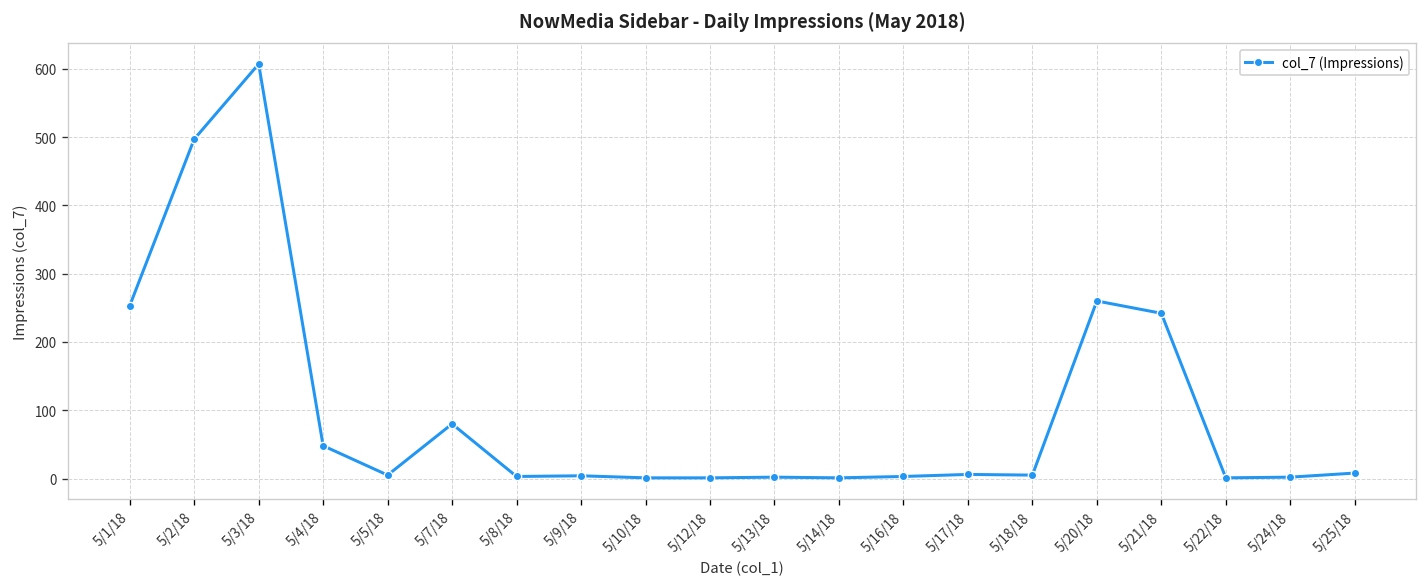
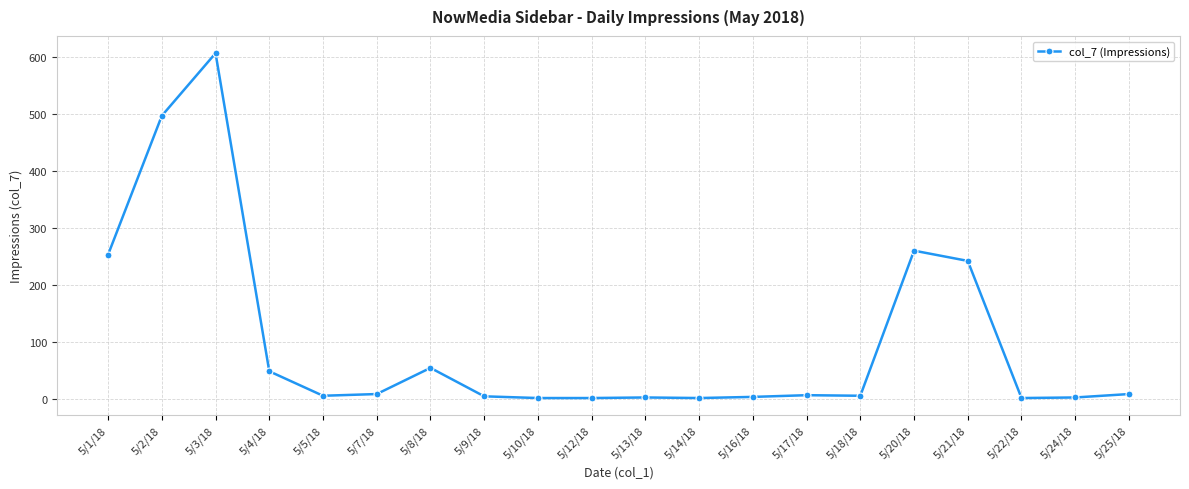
  {
    "5/1/18": 250,
    "5/2/18": 500,
    "5/3/18": 610,
    "5/4/18": 50,
    "5/5/18": 10,
-   "5/7/18": 80,
-   "5/8/18": 0,
+   "5/7/18": 10,
+   "5/8/18": 50,
    "5/9/18": 0,
    "5/10/18": 0,
    "5/12/18": 0,
    "5/13/18": 0,
    "5/14/18": 0,
    "5/16/18": 0,
    "5/17/18": 10,
    "5/18/18": 10,
    "5/20/18": 260,
    "5/21/18": 240,
    "5/22/18": 0,
    "5/24/18": 0,
    "5/25/18": 10
  }
